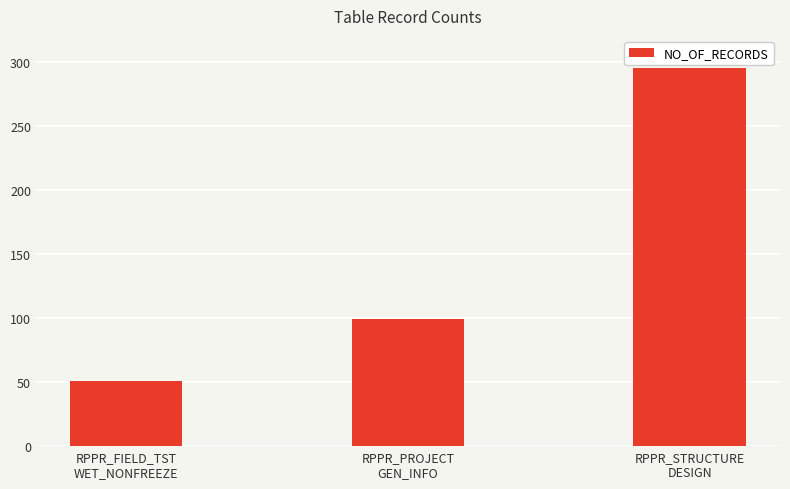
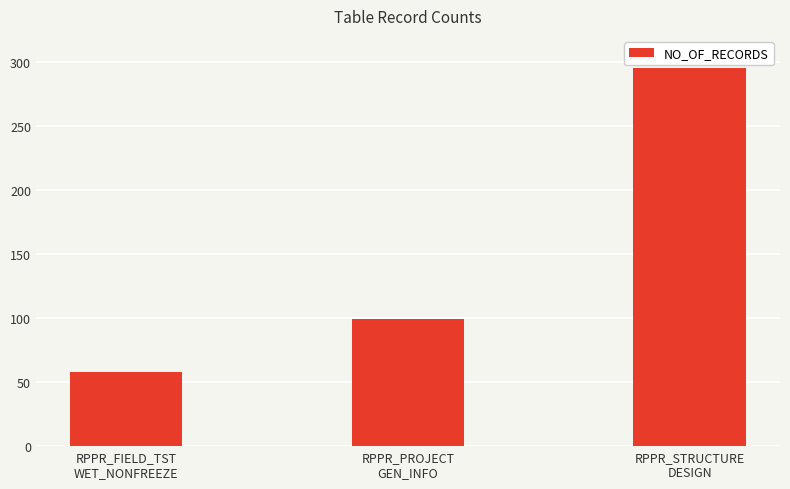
  {
-   "RPPR_FIELD_TST WET_NONFREEZE": 51,
+   "RPPR_FIELD_TST WET_NONFREEZE": 58,
    "RPPR_PROJECT GEN_INFO": 99,
    "RPPR_STRUCTURE DESIGN": 295
  }
